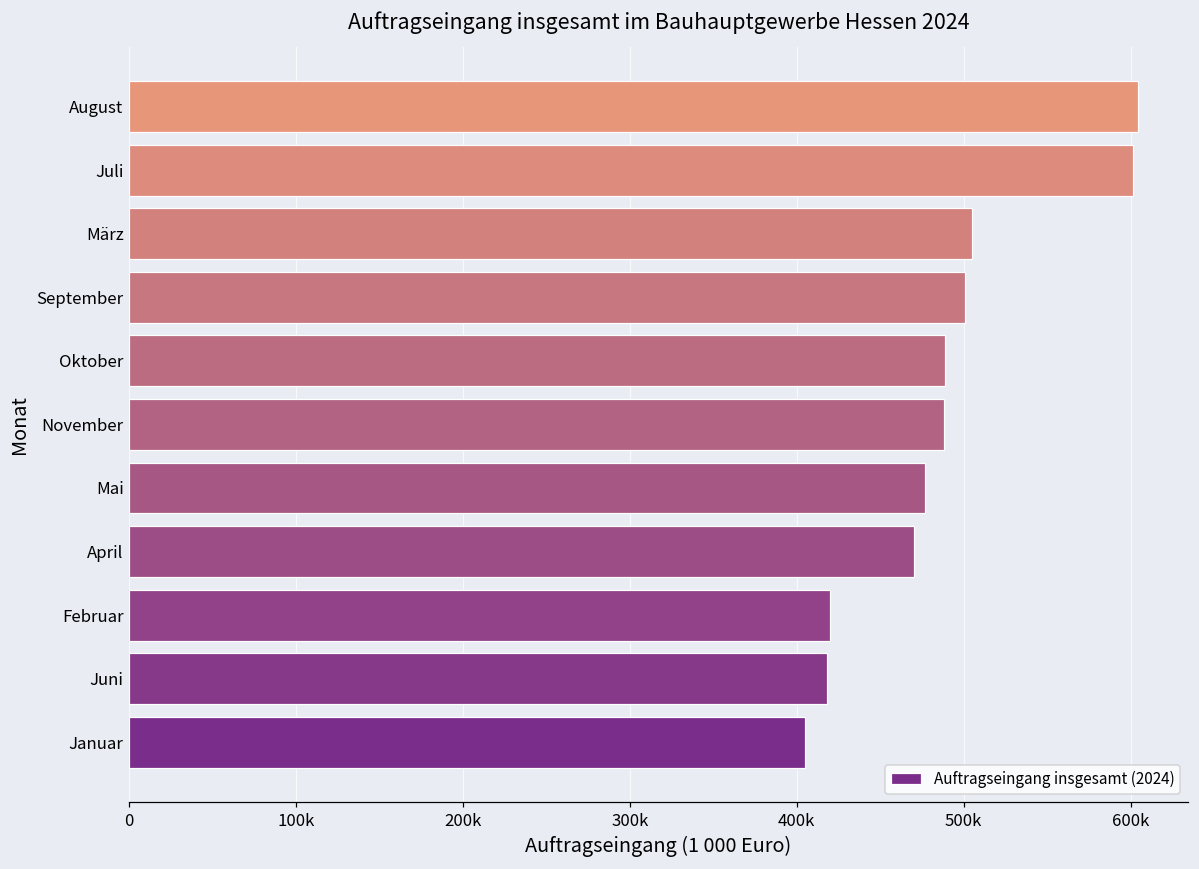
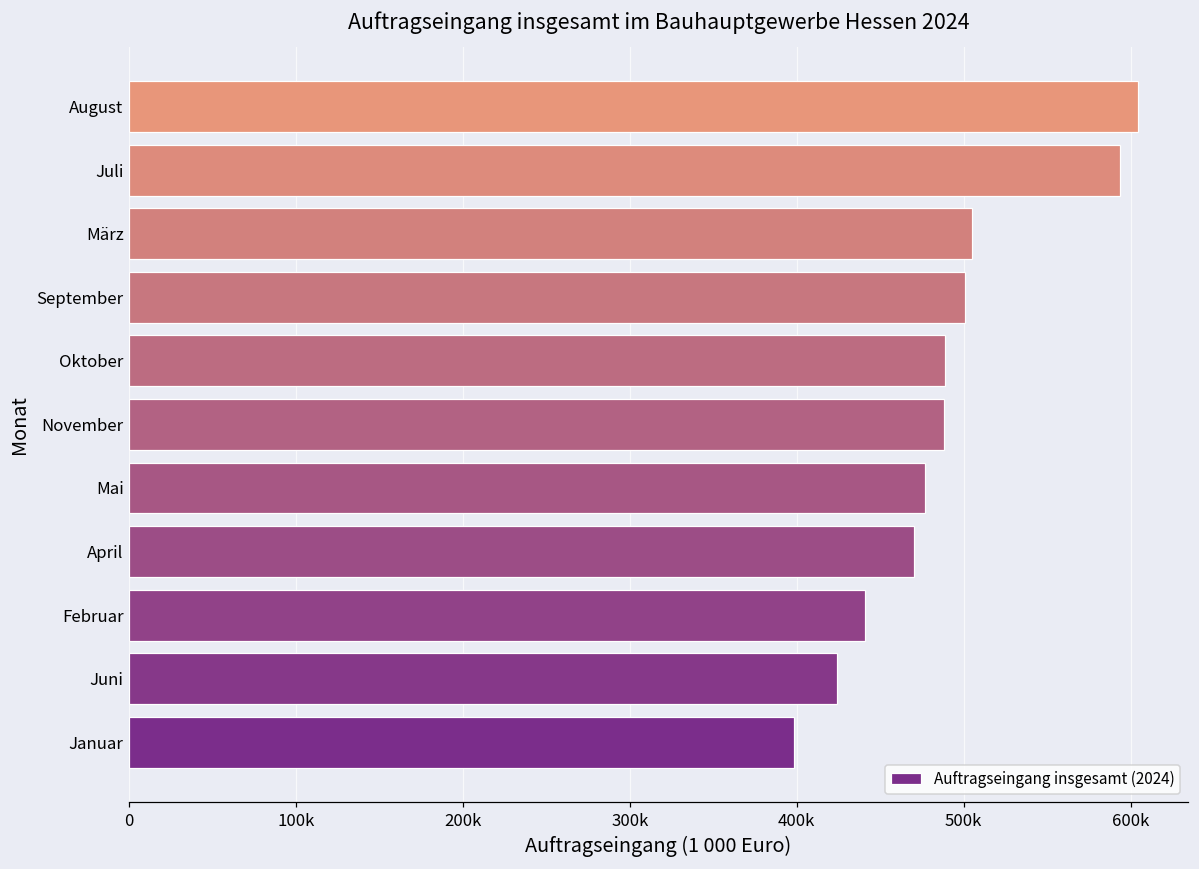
  {
    "August": 604000,
-   "Juli": 602000,
+   "Juli": 594000,
    "März": 505000,
    "September": 501000,
    "Oktober": 489000,
    "November": 488000,
    "Mai": 477000,
    "April": 470000,
-   "Februar": 420000,
-   "Juni": 418000,
-   "Januar": 405000
+   "Februar": 441000,
+   "Juni": 424000,
+   "Januar": 399000
  }
